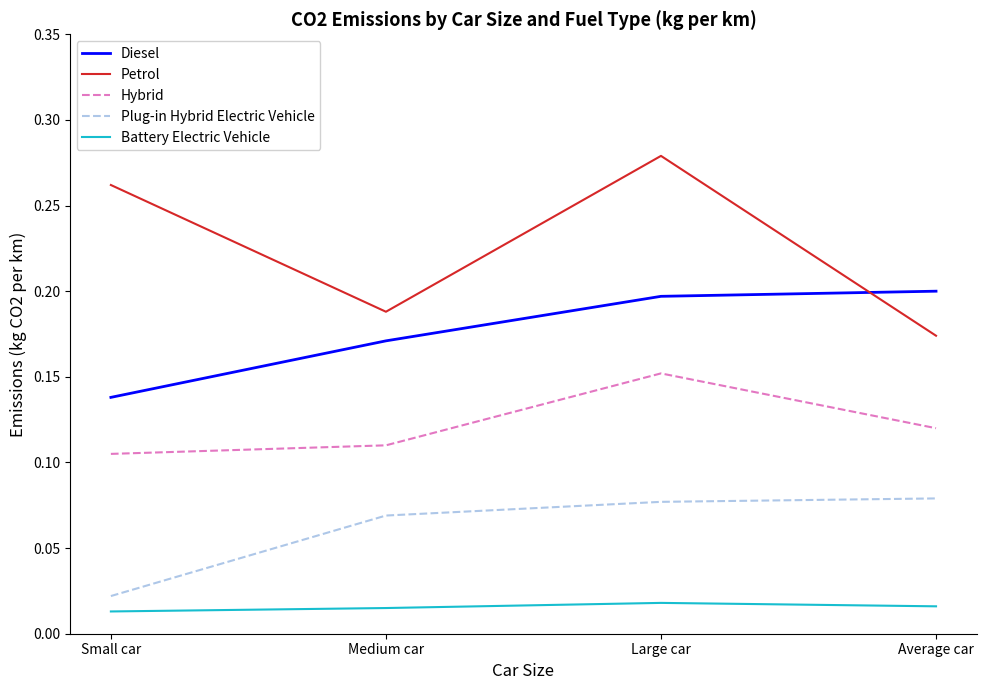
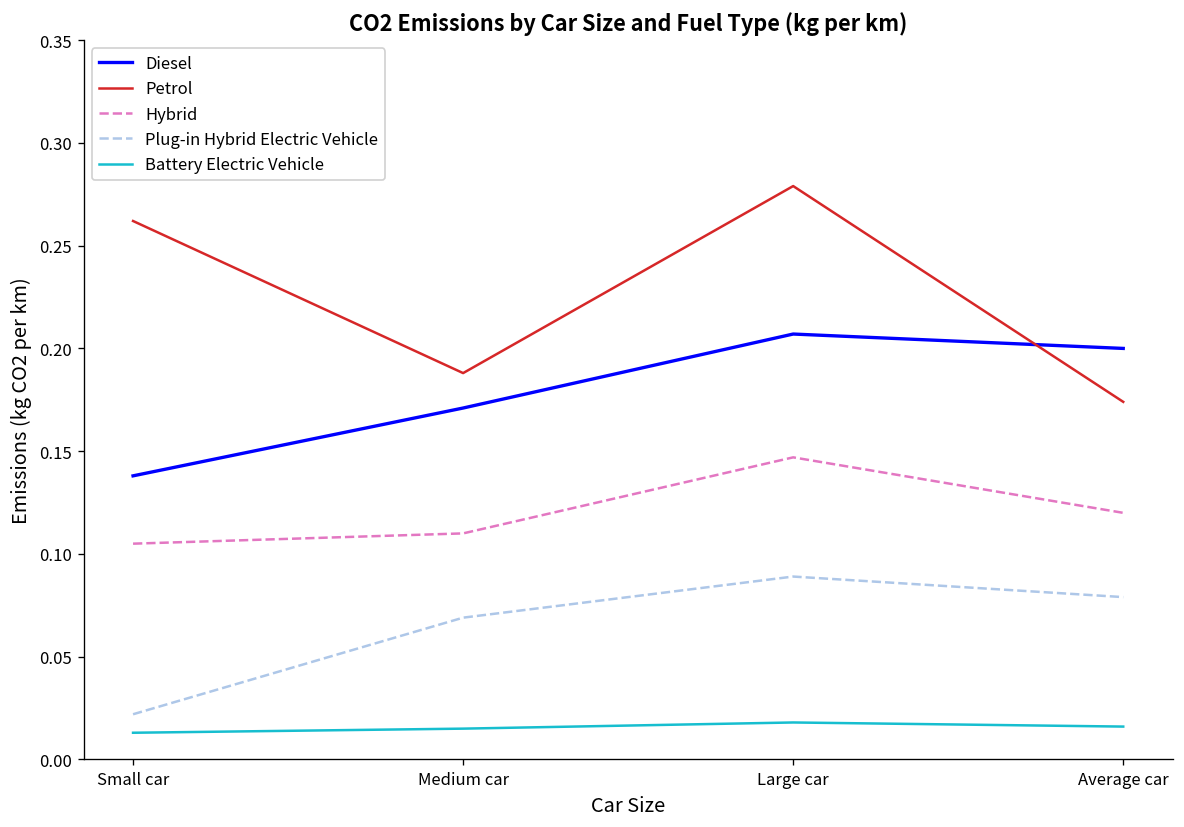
  {
    "Diesel": {
      "Small car": 0.138,
      "Medium car": 0.171,
-     "Large car": 0.197,
+     "Large car": 0.207,
      "Average car": 0.200
    },
    "Petrol": {
      "Small car": 0.262,
      "Medium car": 0.188,
      "Large car": 0.279,
      "Average car": 0.174
    },
    "Hybrid": {
      "Small car": 0.105,
      "Medium car": 0.110,
-     "Large car": 0.152,
+     "Large car": 0.147,
      "Average car": 0.120
    },
    "Plug-in Hybrid Electric Vehicle": {
      "Small car": 0.022,
      "Medium car": 0.069,
-     "Large car": 0.077,
+     "Large car": 0.089,
      "Average car": 0.079
    },
    "Battery Electric Vehicle": {
      "Small car": 0.013,
      "Medium car": 0.015,
      "Large car": 0.018,
      "Average car": 0.016
    }
  }
